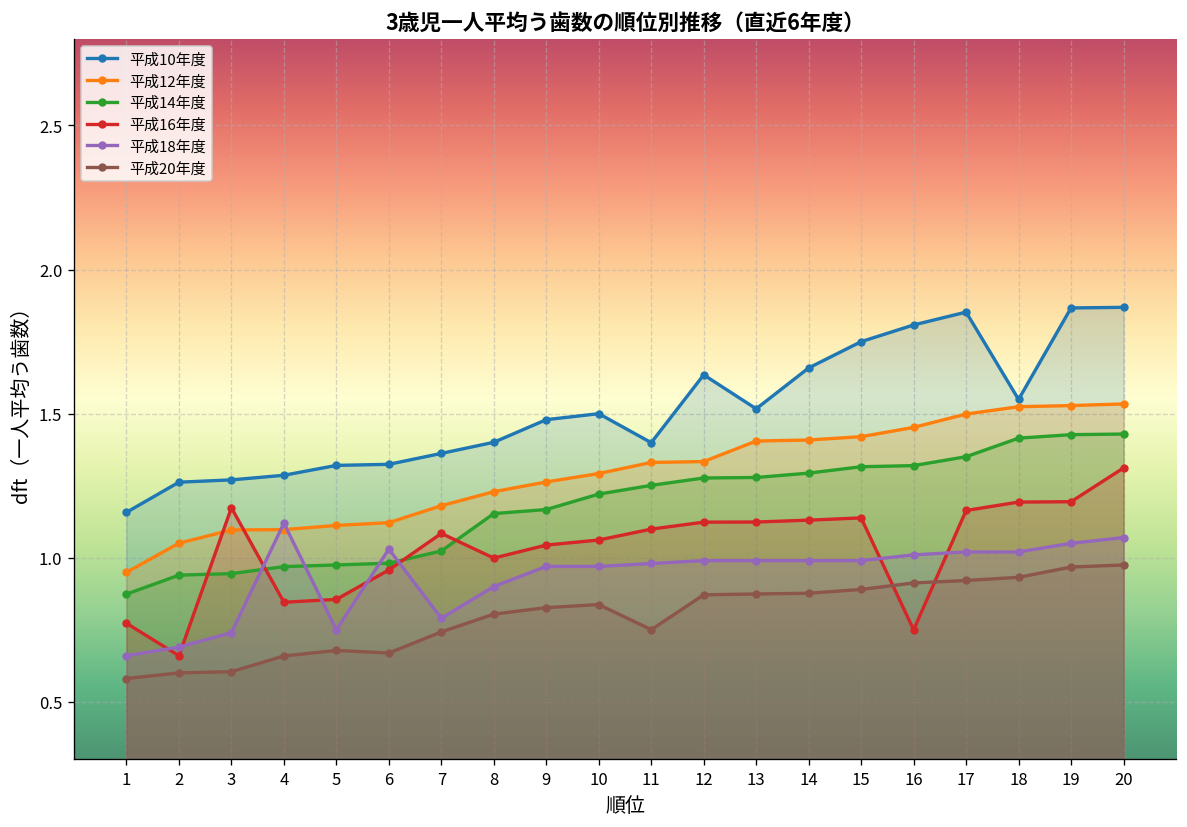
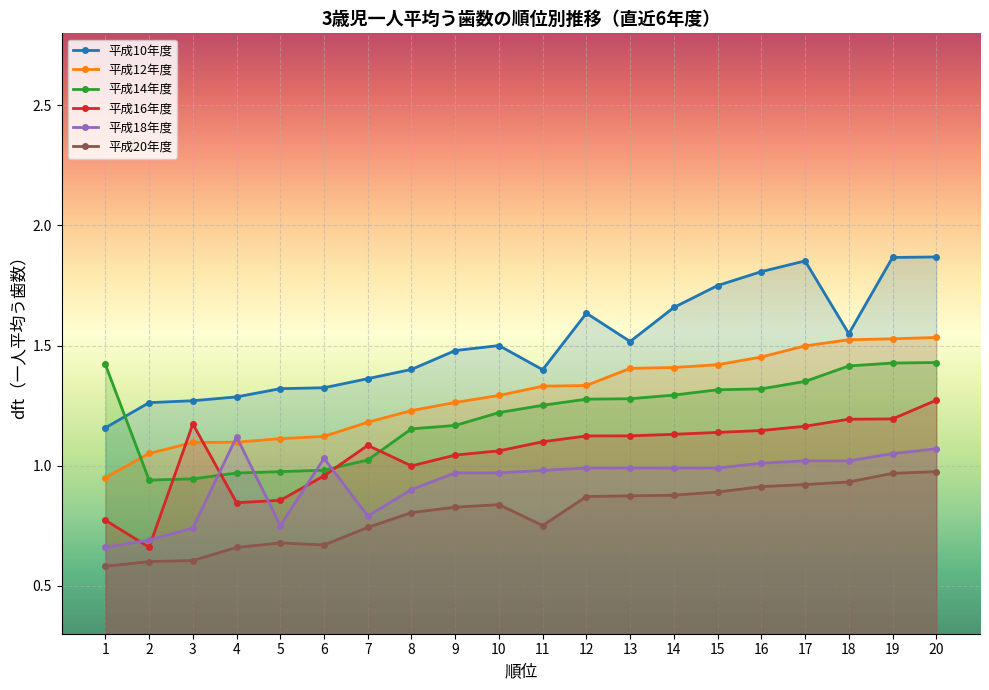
  {
    "平成10年度": {
      "1": 1.16,
      "2": 1.26,
      "3": 1.27,
      "4": 1.29,
      "5": 1.32,
      "6": 1.32,
      "7": 1.36,
      "8": 1.40,
      "9": 1.48,
      "10": 1.50,
      "11": 1.40,
      "12": 1.63,
      "13": 1.52,
      "14": 1.66,
      "15": 1.75,
      "16": 1.81,
      "17": 1.85,
      "18": 1.55,
      "19": 1.87,
      "20": 1.87
    },
    "平成12年度": {
      "1": 0.95,
      "2": 1.05,
      "3": 1.10,
      "4": 1.10,
      "5": 1.11,
      "6": 1.12,
      "7": 1.18,
      "8": 1.23,
      "9": 1.26,
      "10": 1.29,
      "11": 1.33,
      "12": 1.33,
      "13": 1.40,
      "14": 1.41,
      "15": 1.42,
      "16": 1.45,
      "17": 1.50,
      "18": 1.52,
      "19": 1.53,
      "20": 1.53
    },
    "平成14年度": {
-     "1": 0.87,
+     "1": 1.42,
      "2": 0.94,
      "3": 0.94,
      "4": 0.97,
      "5": 0.97,
      "6": 0.98,
      "7": 1.02,
      "8": 1.15,
      "9": 1.17,
      "10": 1.22,
      "11": 1.25,
      "12": 1.28,
      "13": 1.28,
      "14": 1.29,
      "15": 1.32,
      "16": 1.32,
      "17": 1.35,
      "18": 1.41,
      "19": 1.43,
      "20": 1.43
    },
    "平成16年度": {
      "1": 0.77,
      "2": 0.66,
      "3": 1.17,
      "4": 0.85,
      "5": 0.86,
      "6": 0.96,
      "7": 1.08,
      "8": 1.00,
      "9": 1.04,
      "10": 1.06,
      "11": 1.10,
      "12": 1.12,
      "13": 1.12,
      "14": 1.13,
      "15": 1.14,
-     "16": 0.75,
+     "16": 1.15,
      "17": 1.16,
      "18": 1.19,
      "19": 1.19,
-     "20": 1.31
+     "20": 1.27
    },
    "平成18年度": {
      "1": 0.66,
      "2": 0.69,
      "3": 0.74,
      "4": 1.12,
      "5": 0.75,
      "6": 1.03,
      "7": 0.79,
      "8": 0.90,
      "9": 0.97,
      "10": 0.97,
      "11": 0.98,
      "12": 0.99,
      "13": 0.99,
      "14": 0.99,
      "15": 0.99,
      "16": 1.01,
      "17": 1.02,
      "18": 1.02,
      "19": 1.05,
      "20": 1.07
    },
    "平成20年度": {
      "1": 0.58,
      "2": 0.60,
      "3": 0.60,
      "4": 0.66,
      "5": 0.68,
      "6": 0.67,
      "7": 0.74,
      "8": 0.80,
      "9": 0.83,
      "10": 0.84,
      "11": 0.75,
      "12": 0.87,
      "13": 0.87,
      "14": 0.88,
      "15": 0.89,
      "16": 0.91,
      "17": 0.92,
      "18": 0.93,
      "19": 0.97,
      "20": 0.97
    }
  }
